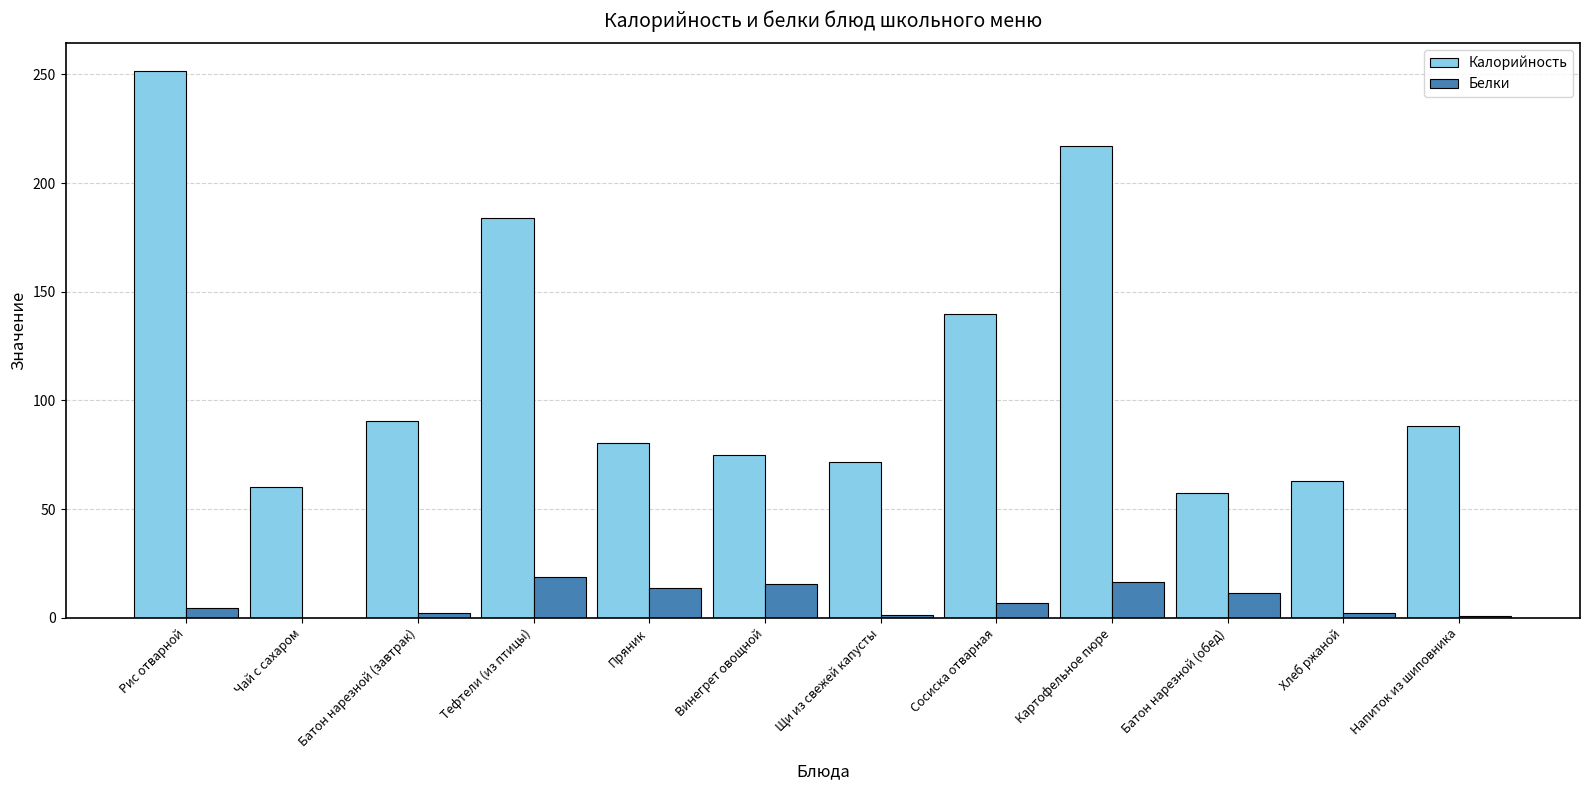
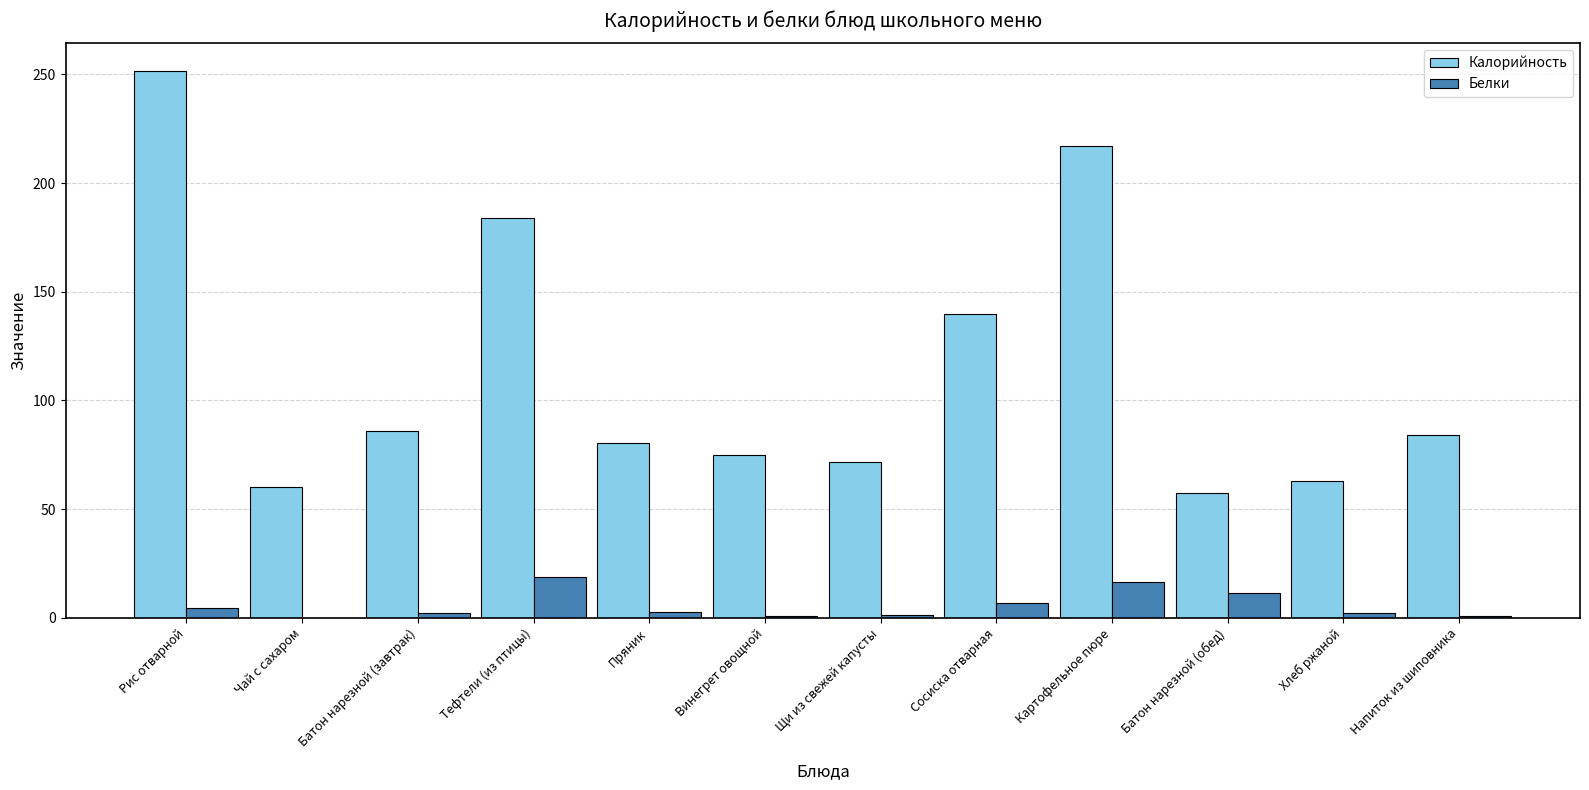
  {
    "Калорийность": {
      "Рис отварной": 252,
      "Чай с сахаром": 60,
-     "Батон нарезной (завтрак)": 90,
+     "Батон нарезной (завтрак)": 86,
      "Тефтели (из птицы)": 184,
      "Пряник": 80,
      "Винегрет овощной": 75,
      "Щи из свежей капусты": 72,
      "Сосиска отварная": 140,
      "Картофельное пюре": 217,
      "Батон нарезной (обед)": 57,
      "Хлеб ржаной": 63,
-     "Напиток из шиповника": 88
+     "Напиток из шиповника": 84
    },
    "Белки": {
      "Рис отварной": 4,
      "Батон нарезной (завтрак)": 2,
      "Тефтели (из птицы)": 19,
-     "Пряник": 14,
-     "Винегрет овощной": 16,
+     "Пряник": 3,
+     "Винегрет овощной": 1,
      "Щи из свежей капусты": 1,
      "Сосиска отварная": 7,
      "Картофельное пюре": 17,
      "Батон нарезной (обед)": 11,
      "Хлеб ржаной": 2
    }
  }
